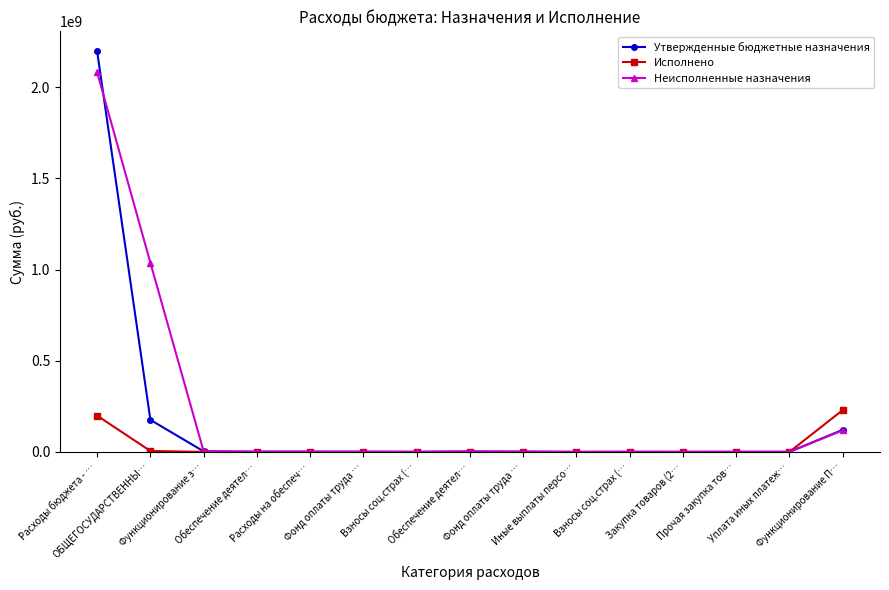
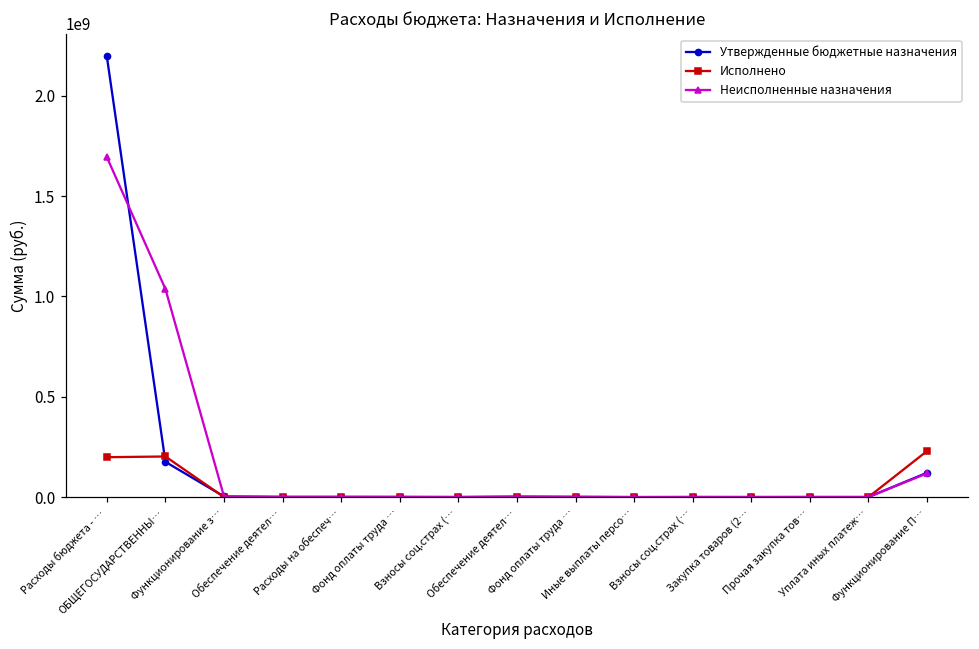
  {
    "Утвержденные бюджетные назначения": {
      "Расходы бюджета - …": 2200000000,
      "ОБЩЕГОСУДАРСТВЕННЫ…": 180000000
    },
    "Исполнено": {
      "Расходы бюджета - …": 200000000,
-     "ОБЩЕГОСУДАРСТВЕННЫ…": 10000000,
+     "ОБЩЕГОСУДАРСТВЕННЫ…": 200000000,
      "Функционирование П…": 230000000
    },
    "Неисполненные назначения": {
-     "Расходы бюджета - …": 2080000000,
+     "Расходы бюджета - …": 1690000000,
      "ОБЩЕГОСУДАРСТВЕННЫ…": 1040000000
    }
  }
